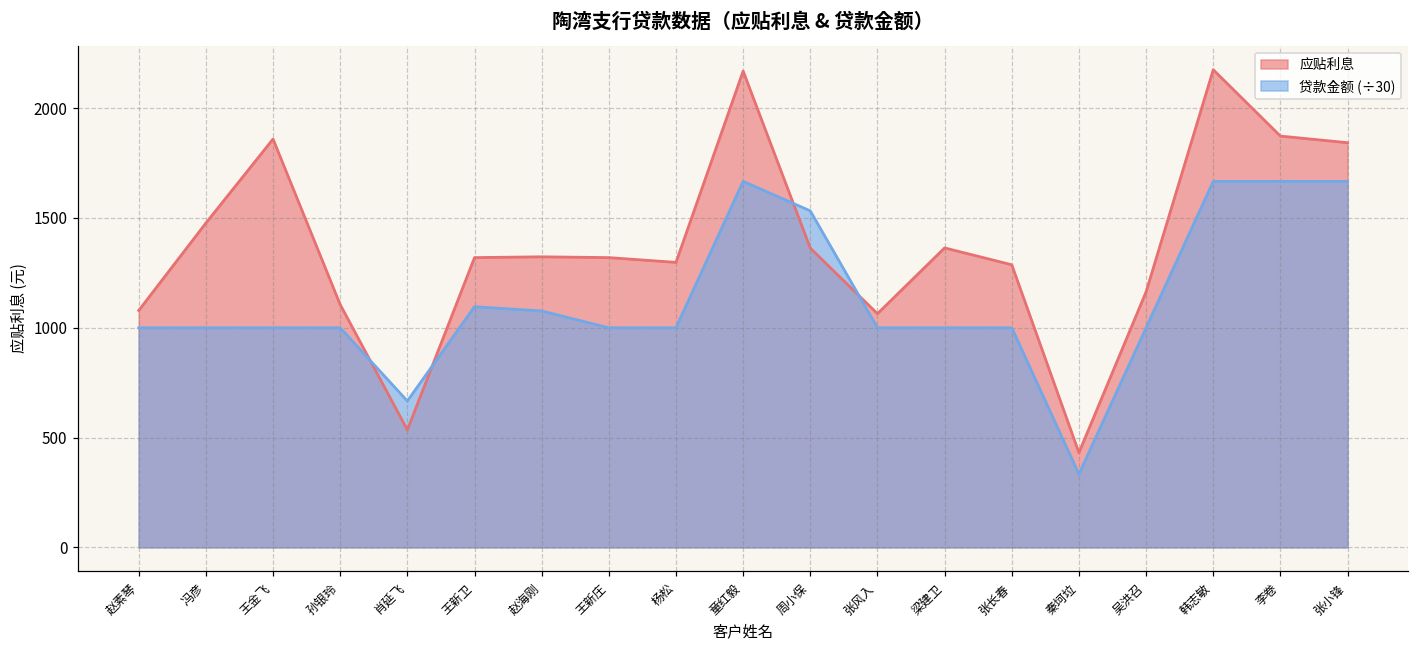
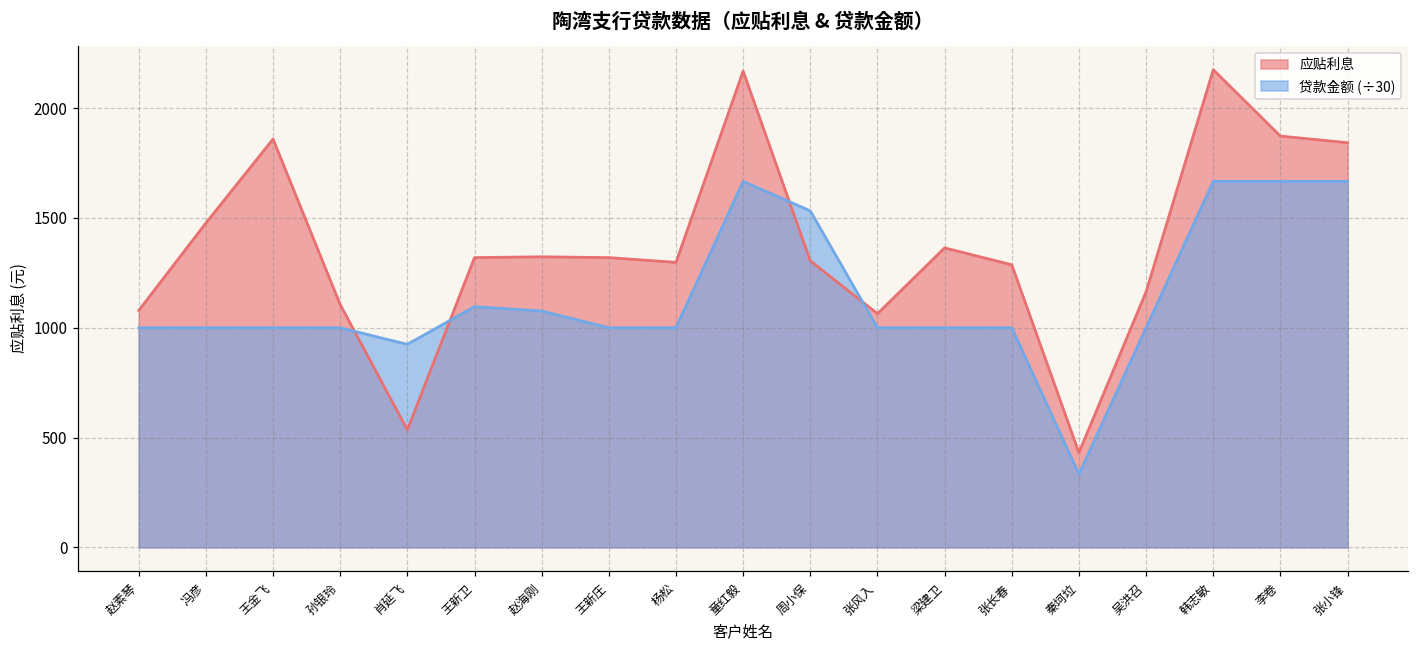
  {
    "应贴利息": {
      "赵素琴": 1080,
      "冯彦": 1480,
      "王金飞": 1860,
      "孙银玲": 1110,
      "肖延飞": 540,
      "王新卫": 1320,
      "赵海刚": 1320,
      "王新庄": 1320,
      "杨松": 1300,
      "童红毅": 2170,
-     "周小保": 1360,
+     "周小保": 1310,
      "张风入": 1060,
      "梁建卫": 1360,
      "张长春": 1290,
      "秦坷垃": 430,
      "吴洪召": 1160,
      "韩志敏": 2170,
      "李卷": 1870,
      "张小锋": 1840
    },
    "贷款金额 (÷30)": {
      "赵素琴": 1000,
      "冯彦": 1000,
      "王金飞": 1000,
      "孙银玲": 1000,
-     "肖延飞": 670,
+     "肖延飞": 920,
      "王新卫": 1100,
      "赵海刚": 1080,
      "王新庄": 1000,
      "杨松": 1000,
      "童红毅": 1670,
      "周小保": 1530,
      "张风入": 1000,
      "梁建卫": 1000,
      "张长春": 1000,
      "秦坷垃": 330,
      "吴洪召": 1000,
      "韩志敏": 1670,
      "李卷": 1670,
      "张小锋": 1670
    }
  }
